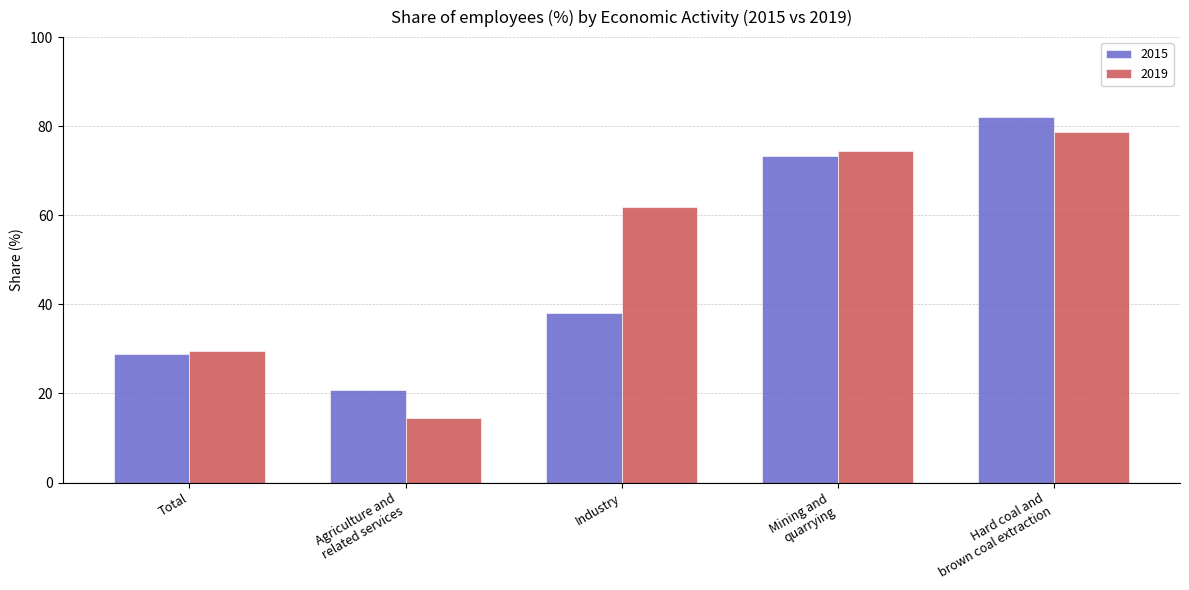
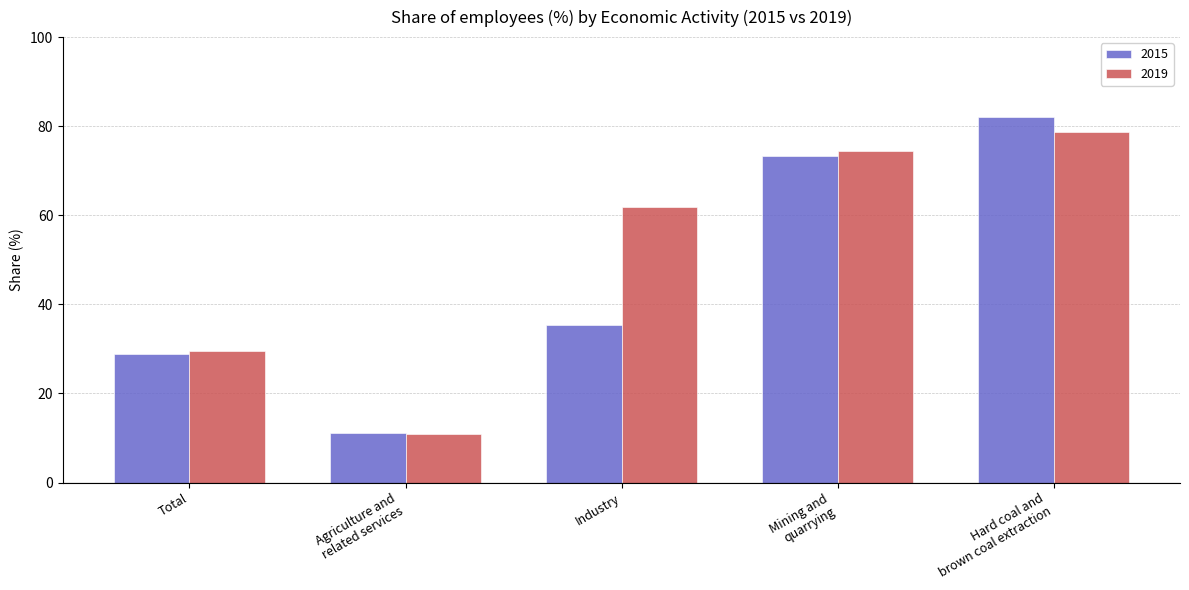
  {
    "2015": {
      "Total": 29,
-     "Agriculture and related services": 21,
-     "Industry": 38,
+     "Agriculture and related services": 11,
+     "Industry": 35,
      "Mining and quarrying": 73,
      "Hard coal and brown coal extraction": 82
    },
    "2019": {
      "Total": 30,
-     "Agriculture and related services": 15,
+     "Agriculture and related services": 11,
      "Industry": 62,
      "Mining and quarrying": 75,
      "Hard coal and brown coal extraction": 79
    }
  }
